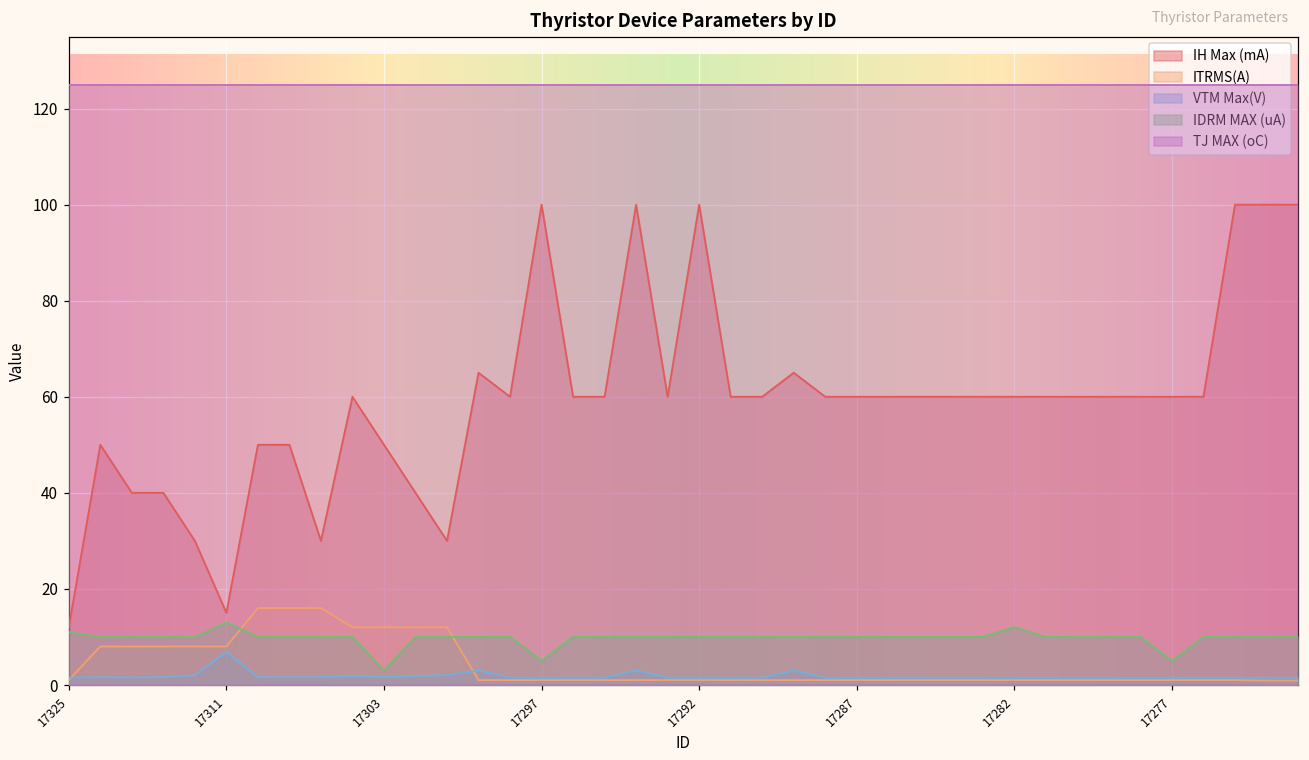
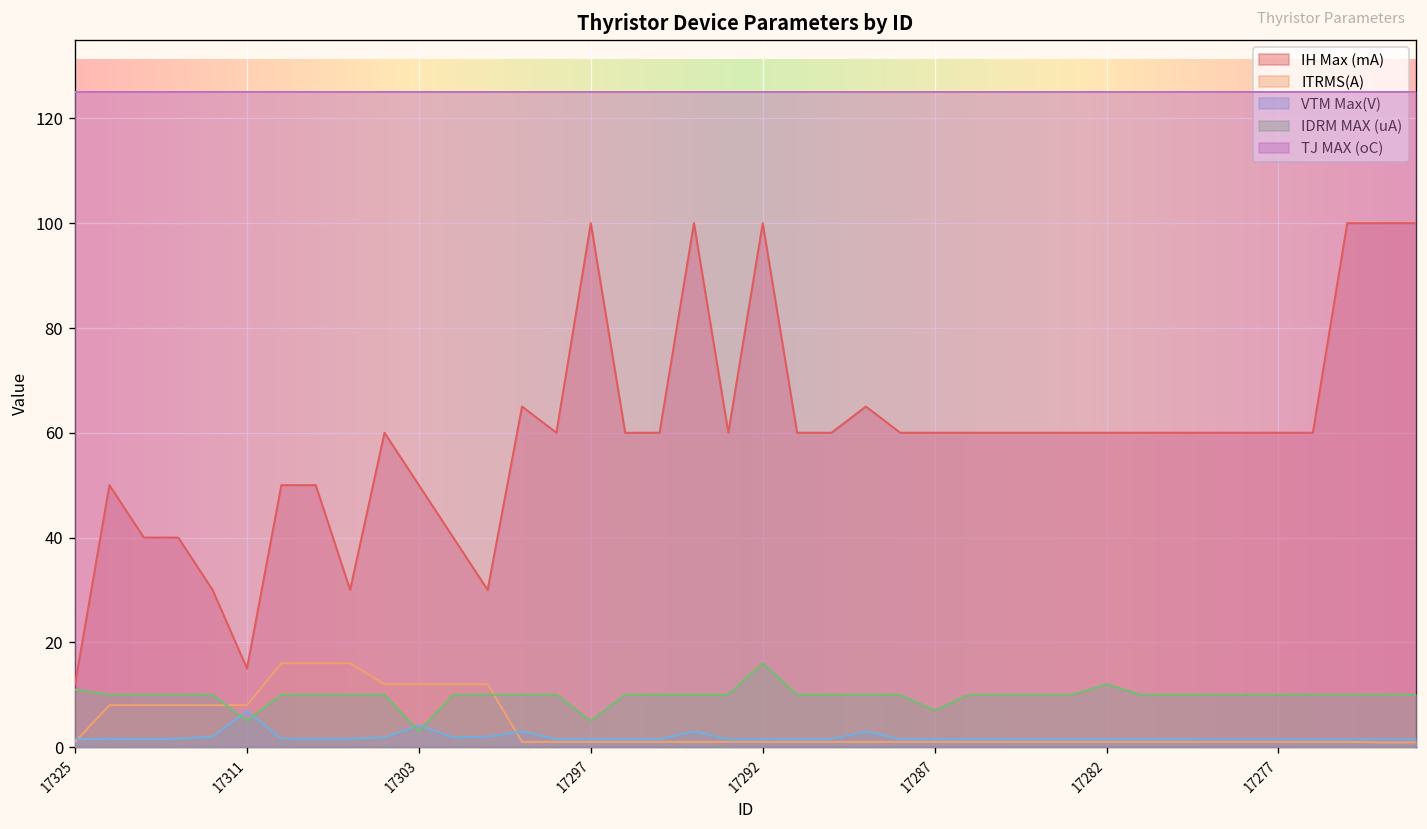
  {
    "VTM Max(V)": {
      "17311": 7,
-     "17303": 2
+     "17303": 4
    },
    "IDRM MAX (uA)": {
      "17325": 11,
-     "17311": 13,
+     "17311": 5,
      "17303": 3,
      "17297": 5,
-     "17292": 10,
-     "17287": 10,
+     "17292": 16,
+     "17287": 7,
      "17282": 12,
-     "17277": 5
+     "17277": 10
    },
    "TJ MAX (oC)": {
      "17325": 125,
      "17311": 125,
      "17303": 125,
      "17297": 125,
      "17292": 125,
      "17287": 125,
      "17282": 125
    }
  }
